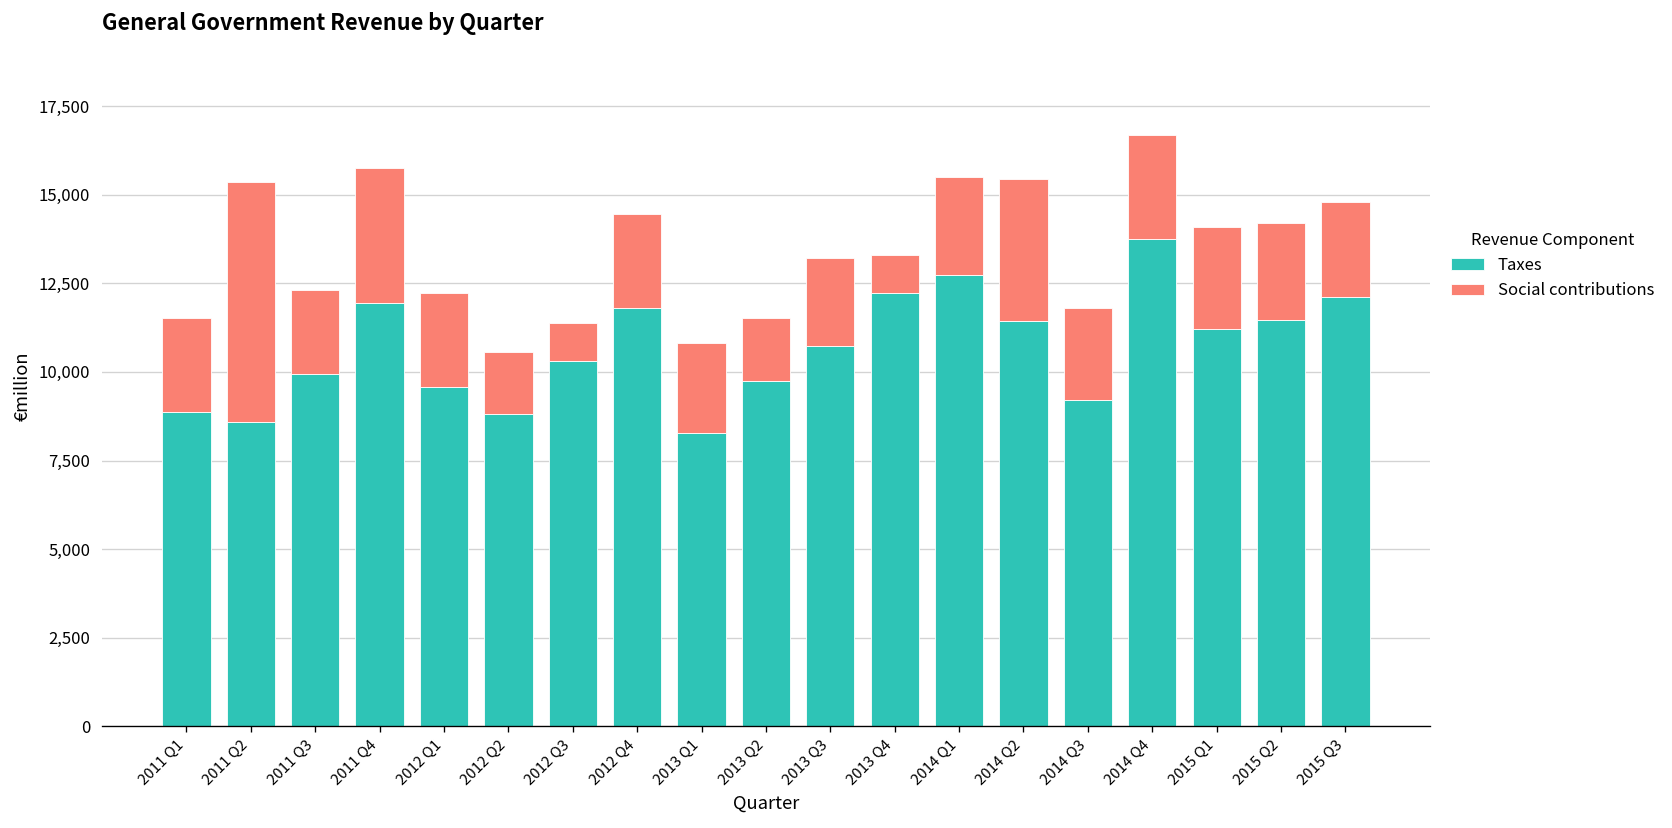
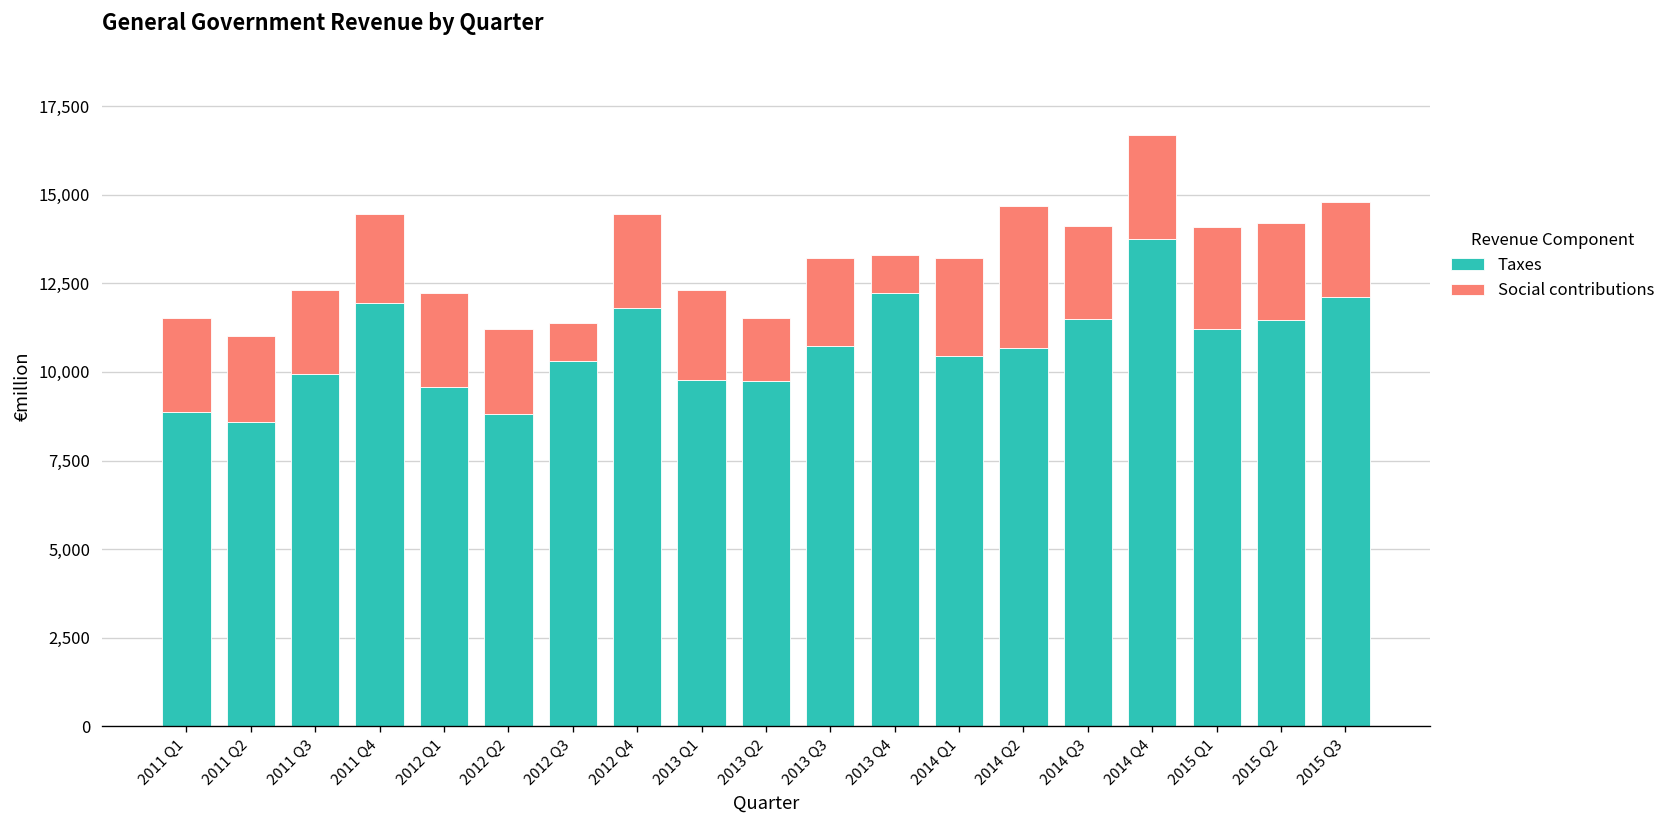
  {
    "Taxes": {
      "2011 Q1": "8,900",
      "2011 Q2": "8,600",
      "2011 Q3": "9,900",
      "2011 Q4": "11,900",
      "2012 Q1": "9,600",
      "2012 Q2": "8,800",
      "2012 Q3": "10,300",
      "2012 Q4": "11,800",
-     "2013 Q1": "8,300",
+     "2013 Q1": "9,800",
      "2013 Q2": "9,700",
      "2013 Q3": "10,700",
      "2013 Q4": "12,200",
-     "2014 Q1": "12,700",
-     "2014 Q2": "11,400",
-     "2014 Q3": "9,200",
+     "2014 Q1": "10,500",
+     "2014 Q2": "10,700",
+     "2014 Q3": "11,500",
      "2014 Q4": "13,700",
      "2015 Q1": "11,200",
      "2015 Q2": "11,500",
      "2015 Q3": "12,100"
    },
    "Social contributions": {
      "2011 Q1": "2,600",
-     "2011 Q2": "6,800",
+     "2011 Q2": "2,400",
      "2011 Q3": "2,400",
-     "2011 Q4": "3,800",
+     "2011 Q4": "2,500",
      "2012 Q1": "2,600",
-     "2012 Q2": "1,800",
+     "2012 Q2": "2,400",
      "2012 Q3": "1,100",
      "2012 Q4": "2,600",
      "2013 Q1": "2,500",
      "2013 Q2": "1,800",
      "2013 Q3": "2,500",
      "2013 Q4": "1,100",
      "2014 Q1": "2,800",
      "2014 Q2": "4,000",
      "2014 Q3": "2,600",
      "2014 Q4": "2,900",
      "2015 Q1": "2,900",
      "2015 Q2": "2,700",
      "2015 Q3": "2,700"
    }
  }
